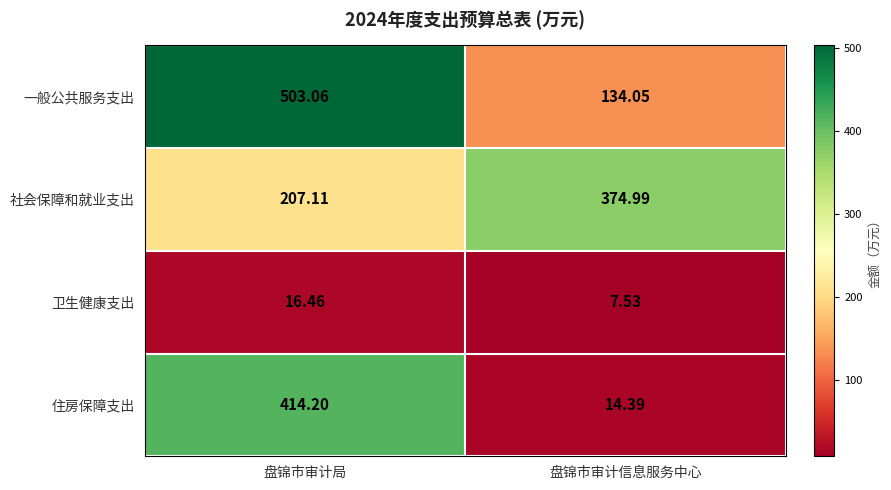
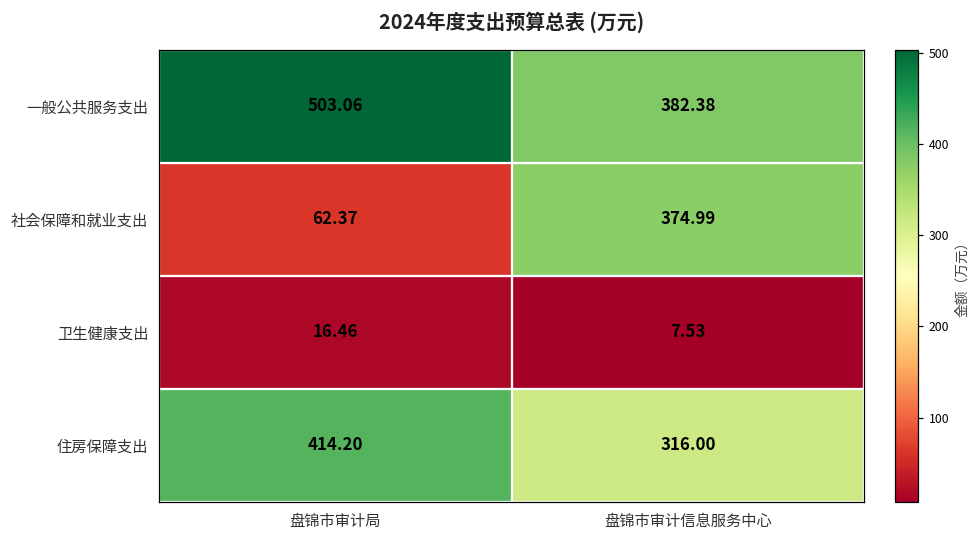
  {
    "一般公共服务支出": {
      "盘锦市审计局": 503.06,
-     "盘锦市审计信息服务中心": 134.05
+     "盘锦市审计信息服务中心": 382.38
    },
    "社会保障和就业支出": {
-     "盘锦市审计局": 207.11,
+     "盘锦市审计局": 62.37,
      "盘锦市审计信息服务中心": 374.99
    },
    "卫生健康支出": {
      "盘锦市审计局": 16.46,
      "盘锦市审计信息服务中心": 7.53
    },
    "住房保障支出": {
      "盘锦市审计局": 414.20,
-     "盘锦市审计信息服务中心": 14.39
+     "盘锦市审计信息服务中心": 316.00
    }
  }
